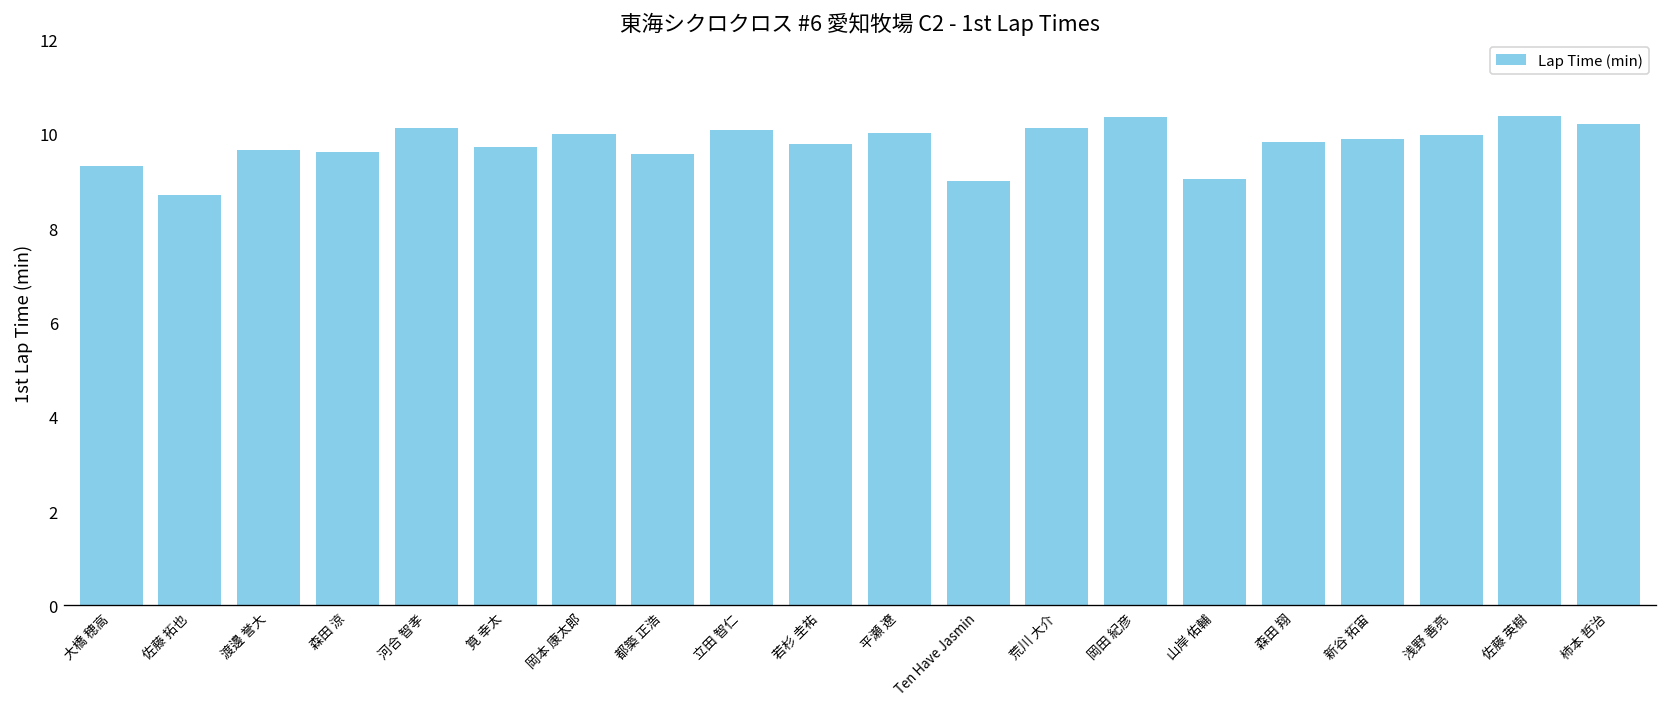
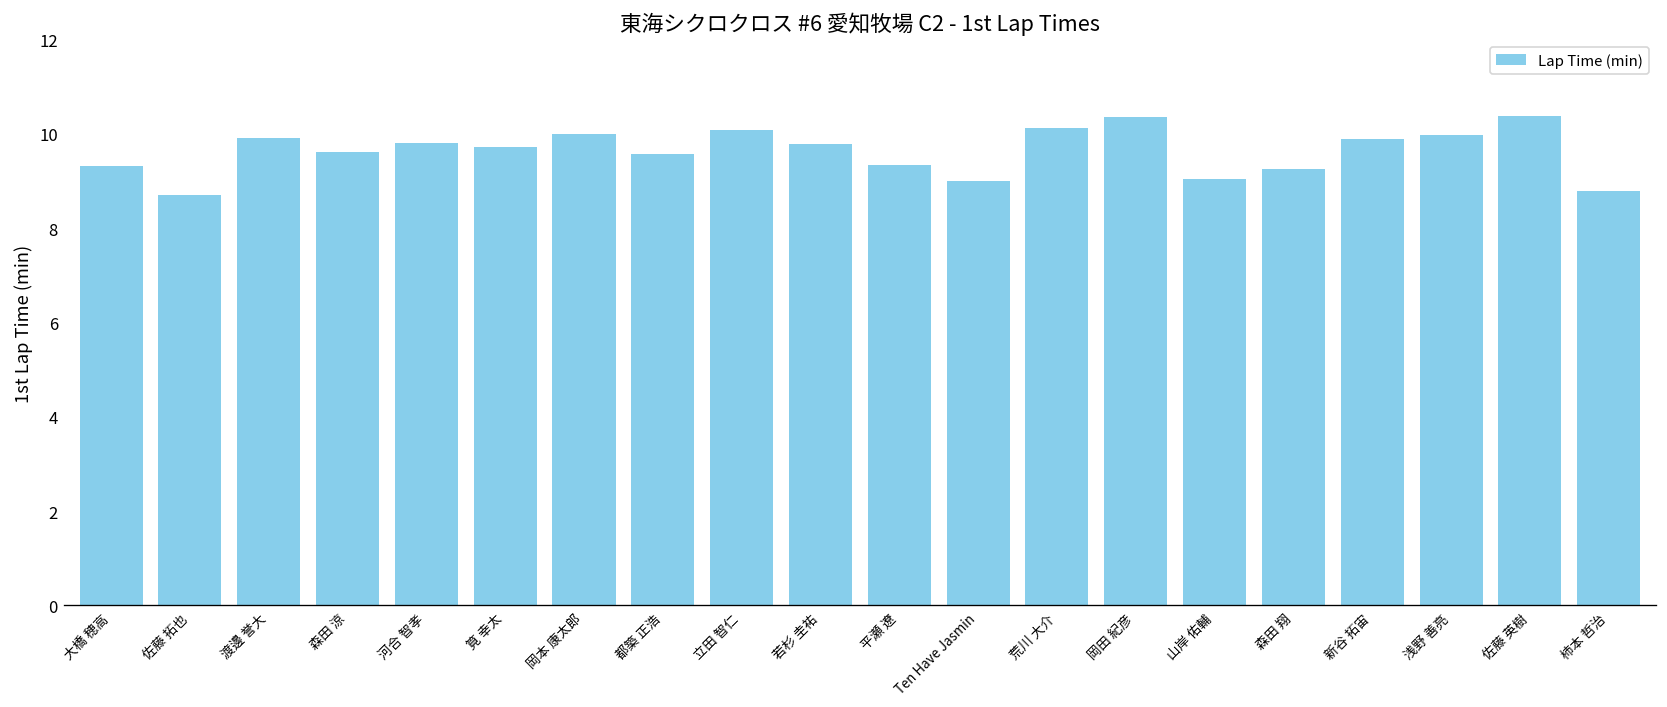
  {
    "大橋 穂高": 9.3,
    "佐藤 拓也": 8.7,
-   "渡邊 誉大": 9.7,
+   "渡邊 誉大": 9.9,
    "森田 涼": 9.6,
-   "河合 智孝": 10.1,
+   "河合 智孝": 9.8,
    "筧 幸太": 9.7,
    "岡本 康太郎": 10.0,
    "都築 正浩": 9.6,
    "立田 智仁": 10.1,
    "若杉 圭祐": 9.8,
-   "平瀬 遼": 10.0,
+   "平瀬 遼": 9.4,
    "Ten Have Jasmin": 9.0,
    "荒川 大介": 10.1,
    "岡田 紀彦": 10.4,
    "山岸 佑輔": 9.1,
-   "森田 翔": 9.8,
+   "森田 翔": 9.2,
    "新谷 拓宙": 9.9,
    "浅野 善亮": 10.0,
    "佐藤 英樹": 10.4,
-   "柿本 哲治": 10.2
+   "柿本 哲治": 8.8
  }
